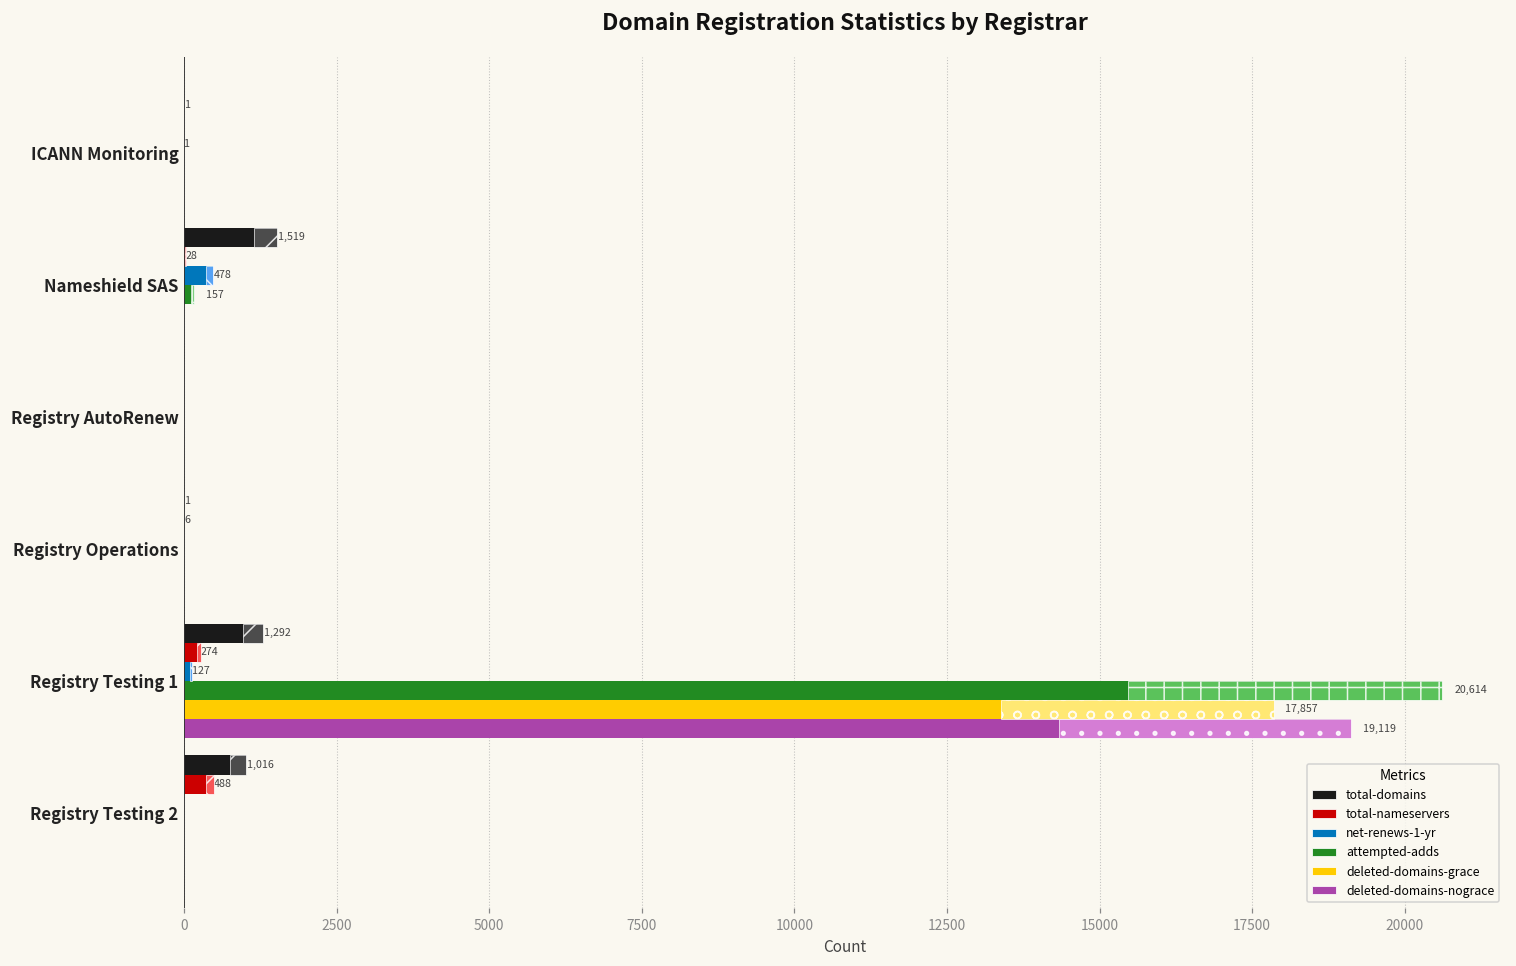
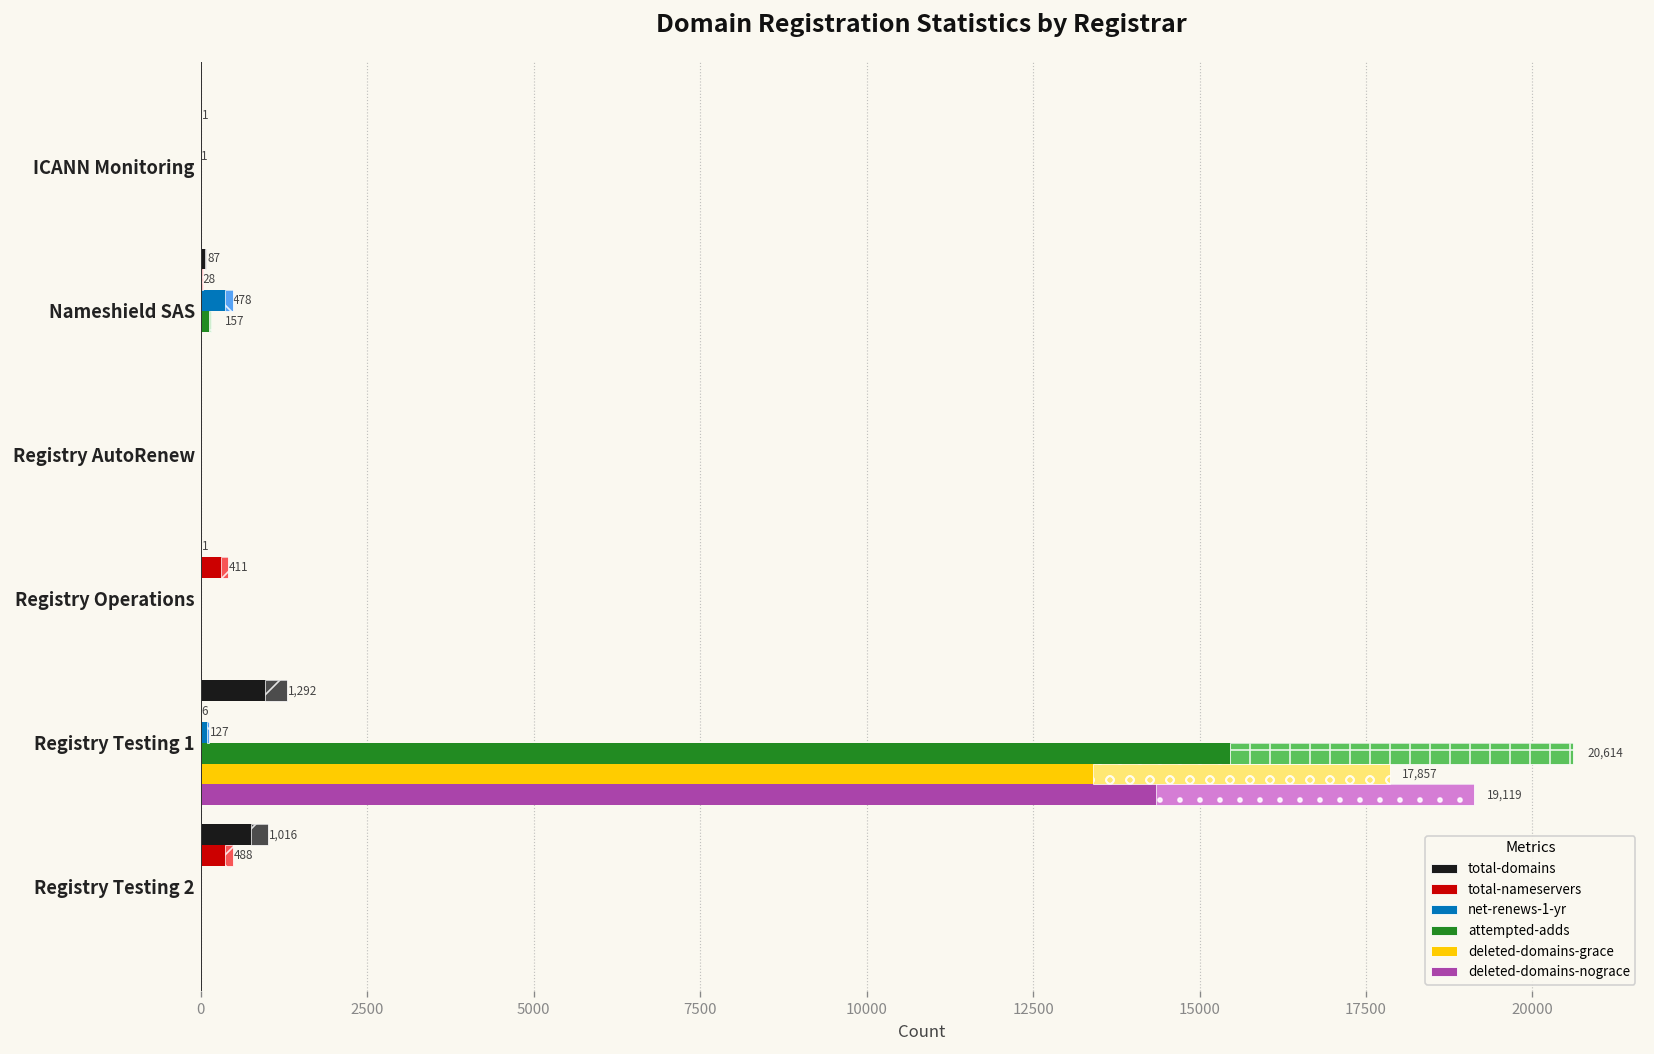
  {
    "total-domains": {
      "ICANN Monitoring": "1",
-     "Nameshield SAS": "1,519",
+     "Nameshield SAS": "87",
      "Registry Operations": "1",
      "Registry Testing 1": "1,292",
      "Registry Testing 2": "1,016"
    },
    "total-nameservers": {
      "Nameshield SAS": "28",
-     "Registry Operations": "6",
-     "Registry Testing 1": "274",
+     "Registry Operations": "411",
+     "Registry Testing 1": "6",
      "Registry Testing 2": "488"
    },
    "net-renews-1-yr": {
      "ICANN Monitoring": "1",
      "Nameshield SAS": "478",
      "Registry Testing 1": "127"
    },
    "attempted-adds": {
      "Nameshield SAS": "157",
      "Registry Testing 1": "20,614"
    },
    "deleted-domains-grace": {
      "Registry Testing 1": "17,857"
    },
    "deleted-domains-nograce": {
      "Registry Testing 1": "19,119"
    }
  }
